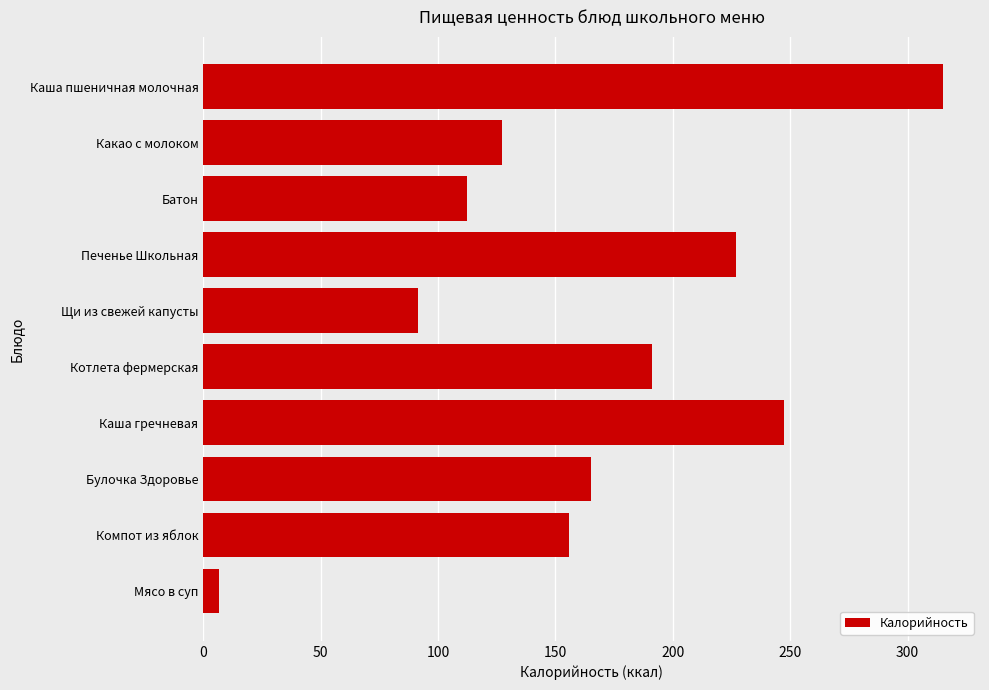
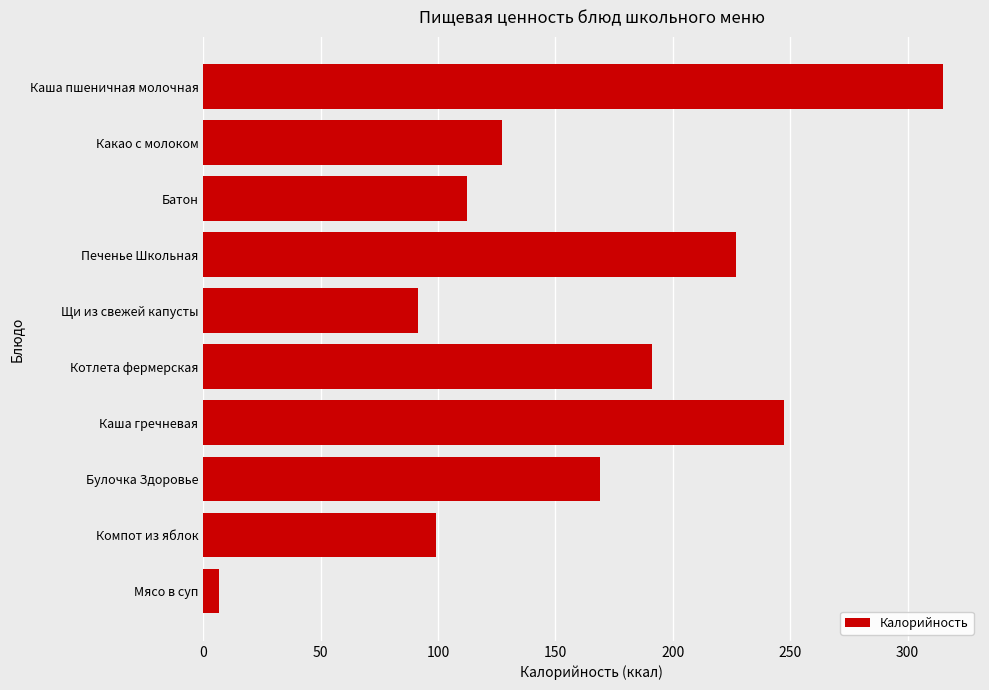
  {
    "Каша пшеничная молочная": 315,
    "Какао с молоком": 127,
    "Батон": 112,
    "Печенье Школьная": 227,
    "Щи из свежей капусты": 92,
    "Котлета фермерская": 191,
    "Каша гречневая": 248,
-   "Булочка Здоровье": 165,
-   "Компот из яблок": 156,
+   "Булочка Здоровье": 169,
+   "Компот из яблок": 99,
    "Мясо в суп": 7
  }
